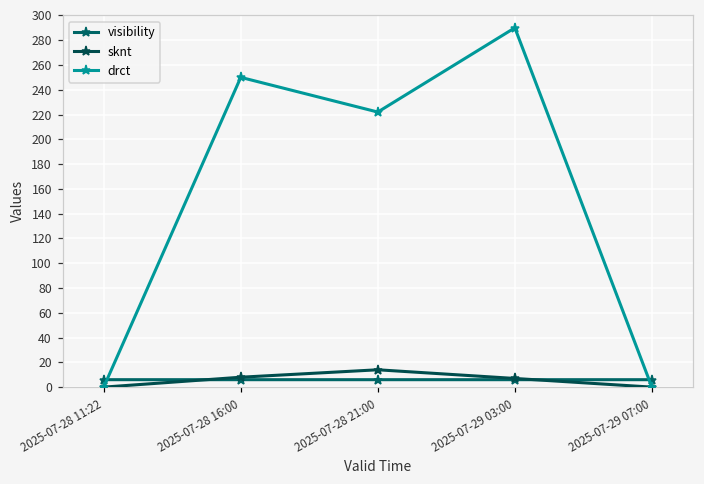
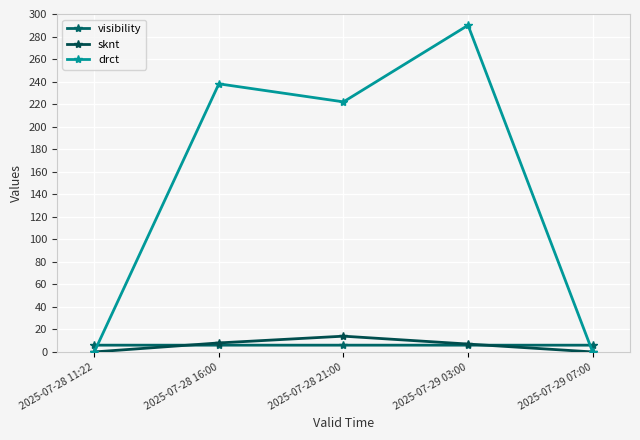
  {
    "drct": {
-     "2025-07-28 16:00": 250,
+     "2025-07-28 16:00": 238,
      "2025-07-28 21:00": 222,
      "2025-07-29 03:00": 290
    }
  }
